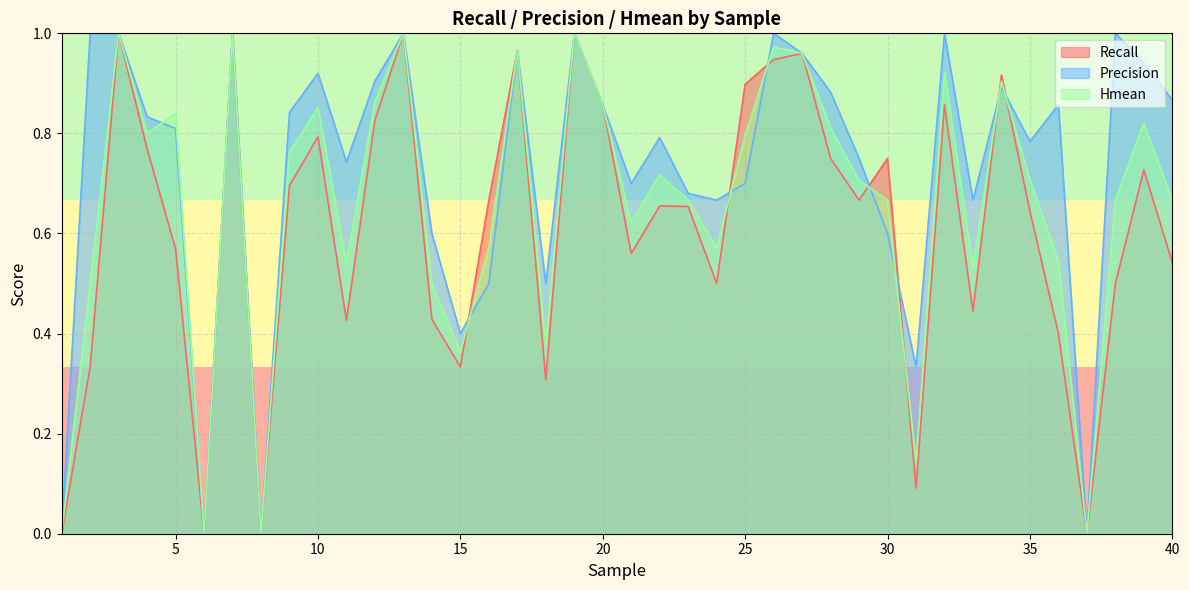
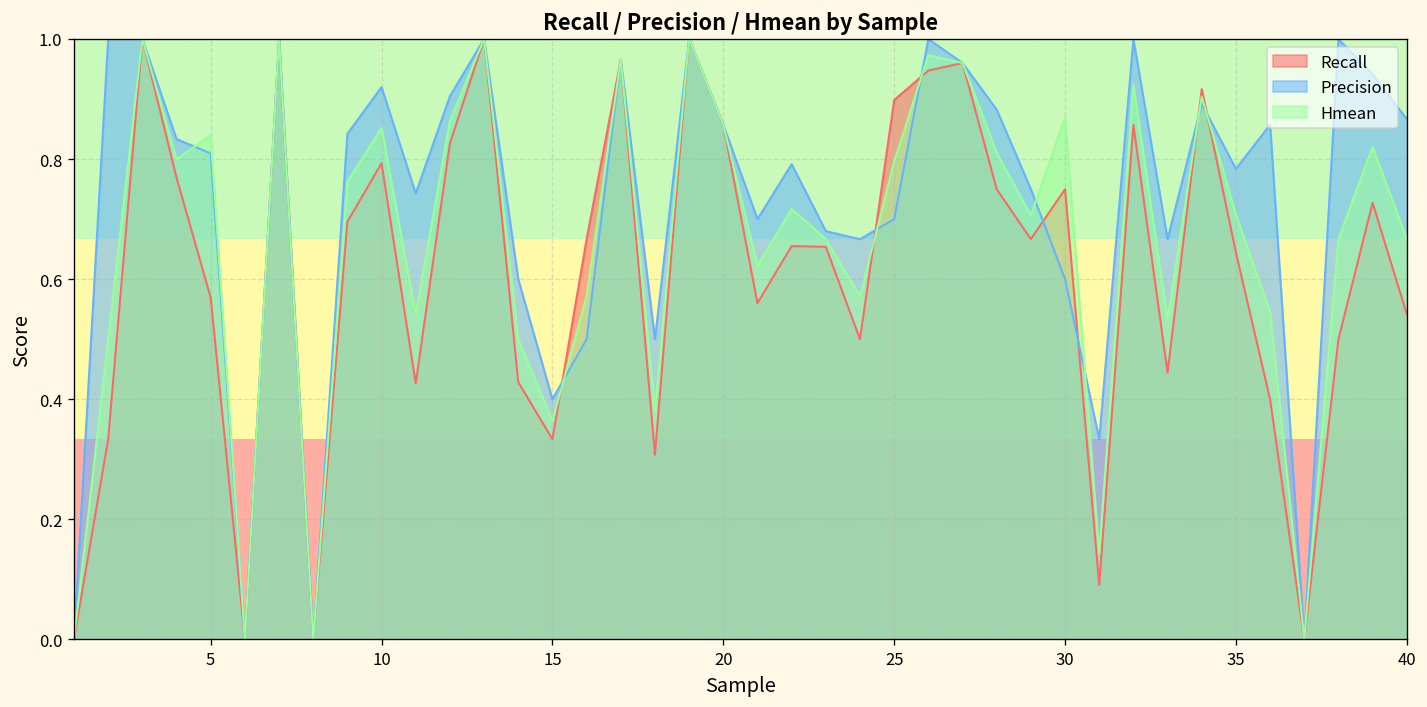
  {
    "Recall": {
      "5": 0.57,
      "10": 0.79,
      "15": 0.33,
      "25": 0.90,
      "30": 0.75,
      "35": 0.64,
      "40": 0.54
    },
    "Precision": {
      "5": 0.81,
      "10": 0.92,
      "15": 0.40,
      "25": 0.70,
      "30": 0.60,
      "35": 0.78,
      "40": 0.87
    },
    "Hmean": {
      "5": 0.84,
      "10": 0.85,
      "15": 0.36,
      "25": 0.80,
-     "30": 0.67,
+     "30": 0.87,
      "35": 0.71,
      "40": 0.67
    }
  }
